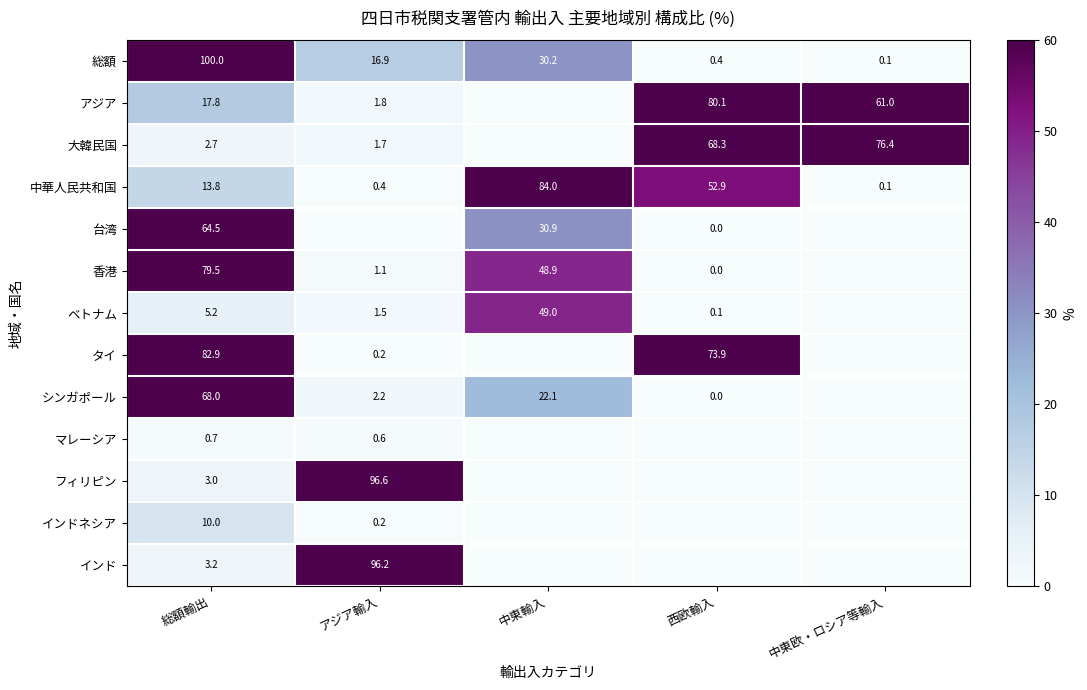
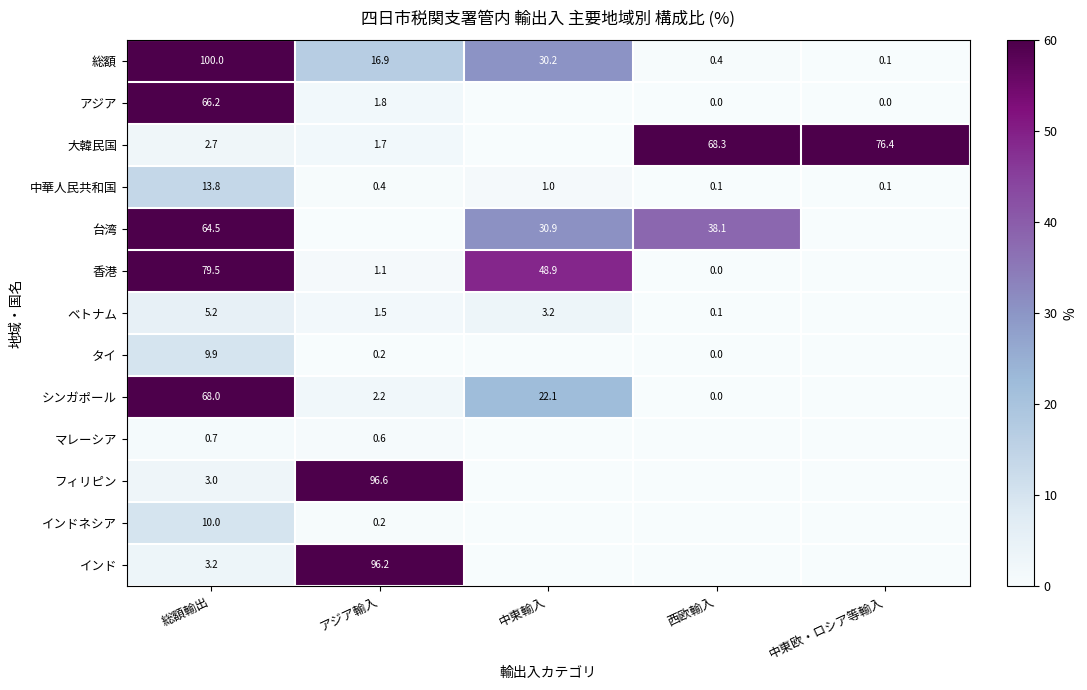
  {
    "総額": {
      "総額輸出": 100.0,
      "アジア輸入": 16.9,
      "中東輸入": 30.2,
      "西欧輸入": 0.4,
      "中東欧・ロシア等輸入": 0.1
    },
    "アジア": {
-     "総額輸出": 17.8,
+     "総額輸出": 66.2,
      "アジア輸入": 1.8,
-     "西欧輸入": 80.1,
-     "中東欧・ロシア等輸入": 61.0
+     "西欧輸入": 0.0,
+     "中東欧・ロシア等輸入": 0.0
    },
    "大韓民国": {
      "総額輸出": 2.7,
      "アジア輸入": 1.7,
      "西欧輸入": 68.3,
      "中東欧・ロシア等輸入": 76.4
    },
    "中華人民共和国": {
      "総額輸出": 13.8,
      "アジア輸入": 0.4,
-     "中東輸入": 84.0,
-     "西欧輸入": 52.9,
+     "中東輸入": 1.0,
+     "西欧輸入": 0.1,
      "中東欧・ロシア等輸入": 0.1
    },
    "台湾": {
      "総額輸出": 64.5,
      "中東輸入": 30.9,
-     "西欧輸入": 0.0
+     "西欧輸入": 38.1
    },
    "香港": {
      "総額輸出": 79.5,
      "アジア輸入": 1.1,
      "中東輸入": 48.9,
      "西欧輸入": 0.0
    },
    "ベトナム": {
      "総額輸出": 5.2,
      "アジア輸入": 1.5,
-     "中東輸入": 49.0,
+     "中東輸入": 3.2,
      "西欧輸入": 0.1
    },
    "タイ": {
-     "総額輸出": 82.9,
+     "総額輸出": 9.9,
      "アジア輸入": 0.2,
-     "西欧輸入": 73.9
+     "西欧輸入": 0.0
    },
    "シンガポール": {
      "総額輸出": 68.0,
      "アジア輸入": 2.2,
      "中東輸入": 22.1,
      "西欧輸入": 0.0
    },
    "マレーシア": {
      "総額輸出": 0.7,
      "アジア輸入": 0.6
    },
    "フィリピン": {
      "総額輸出": 3.0,
      "アジア輸入": 96.6
    },
    "インドネシア": {
      "総額輸出": 10.0,
      "アジア輸入": 0.2
    },
    "インド": {
      "総額輸出": 3.2,
      "アジア輸入": 96.2
    }
  }
